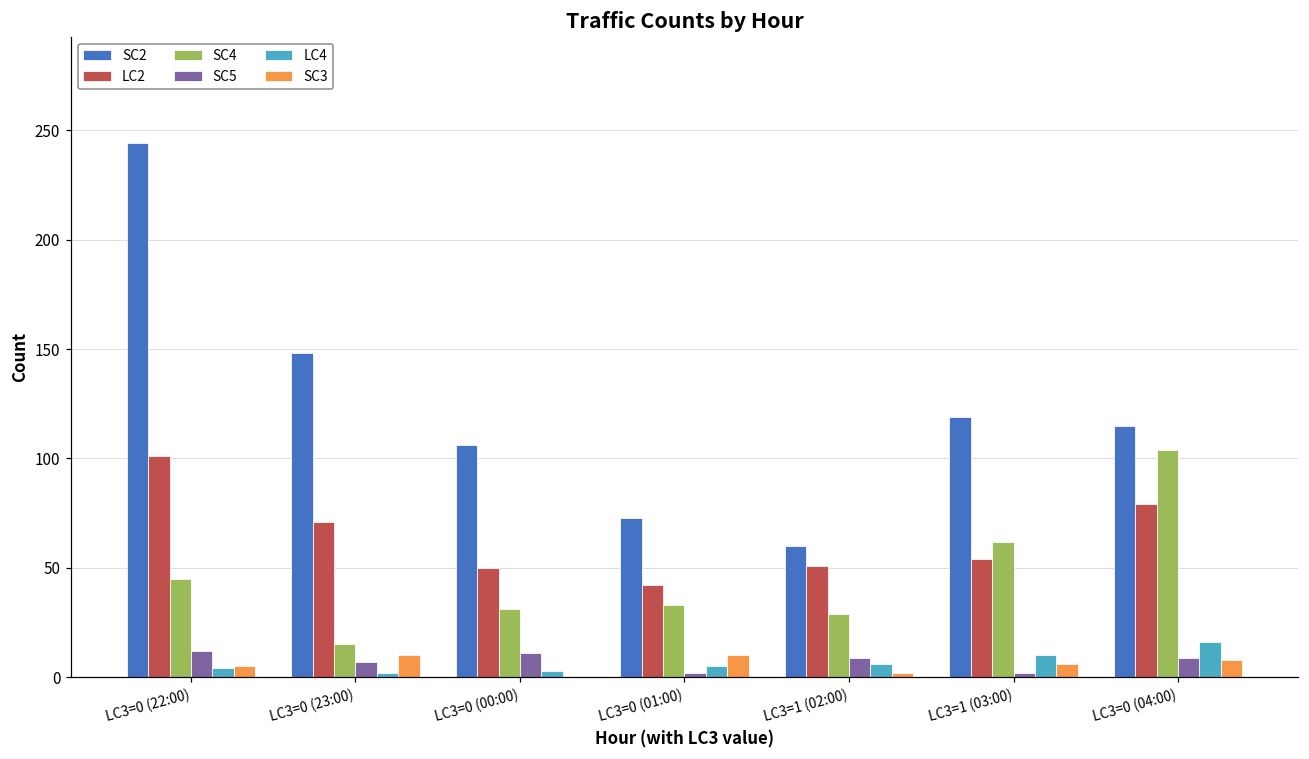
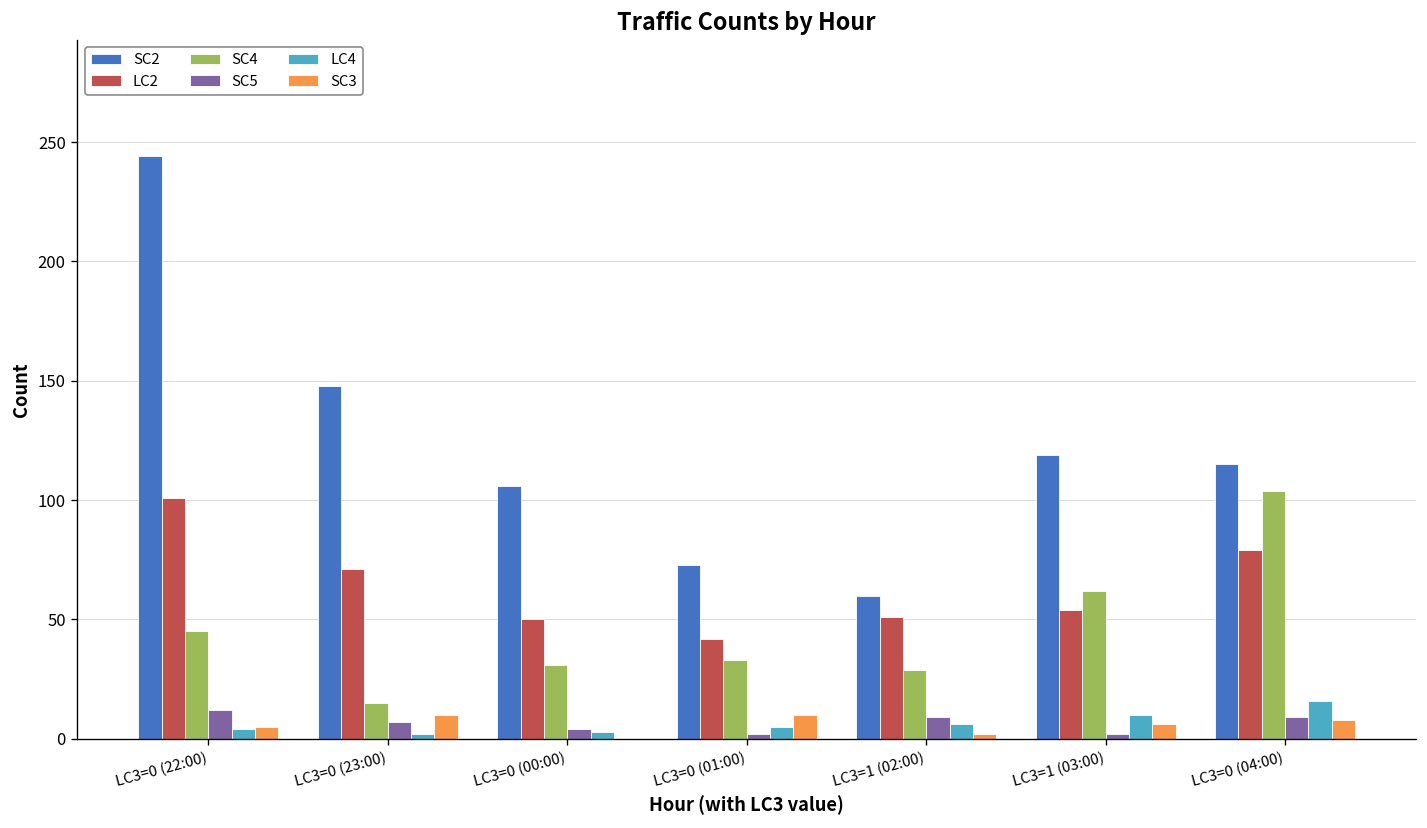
  {
    "LC2": {
      "LC3=0 (22:00)": 101,
      "LC3=0 (23:00)": 71,
      "LC3=0 (00:00)": 50,
      "LC3=0 (01:00)": 42,
      "LC3=1 (02:00)": 51,
      "LC3=1 (03:00)": 54,
      "LC3=0 (04:00)": 79
    },
    "SC4": {
      "LC3=0 (22:00)": 45,
      "LC3=0 (23:00)": 15,
      "LC3=0 (00:00)": 31,
      "LC3=0 (01:00)": 33,
      "LC3=1 (02:00)": 29,
      "LC3=1 (03:00)": 62,
      "LC3=0 (04:00)": 104
    },
    "SC5": {
      "LC3=0 (22:00)": 12,
      "LC3=0 (23:00)": 7,
-     "LC3=0 (00:00)": 11,
+     "LC3=0 (00:00)": 4,
      "LC3=0 (01:00)": 2,
      "LC3=1 (02:00)": 9,
      "LC3=1 (03:00)": 2,
      "LC3=0 (04:00)": 9
    },
    "SC3": {
      "LC3=0 (22:00)": 5,
      "LC3=0 (23:00)": 10,
      "LC3=0 (00:00)": 0,
      "LC3=0 (01:00)": 10,
      "LC3=1 (02:00)": 2,
      "LC3=1 (03:00)": 6,
      "LC3=0 (04:00)": 8
    }
  }
